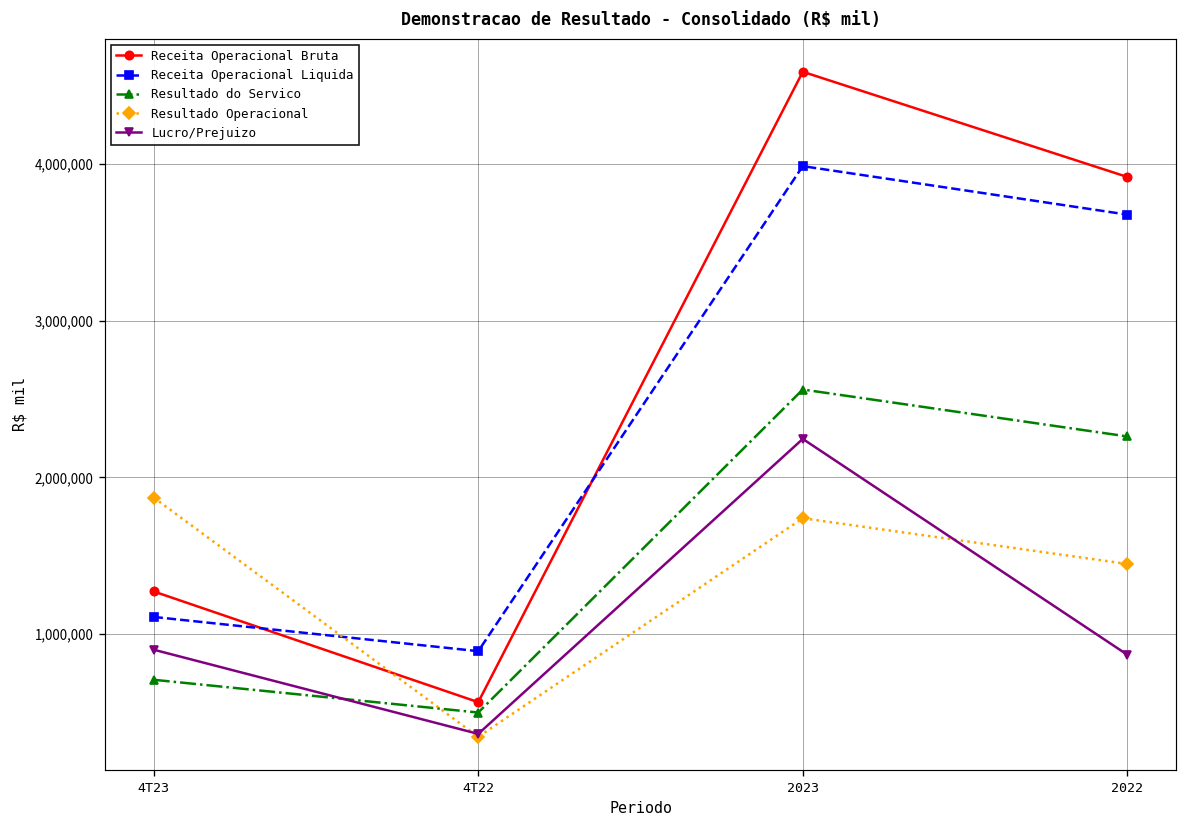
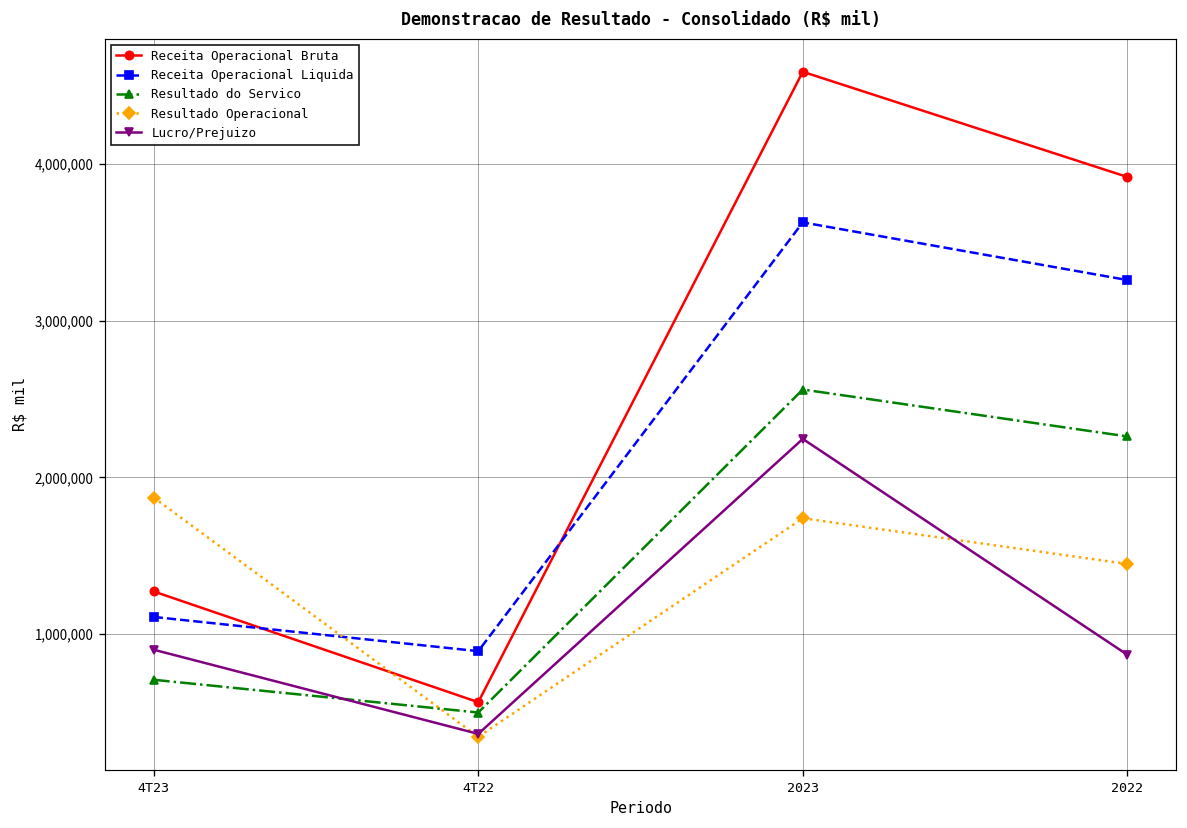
  {
    "Receita Operacional Bruta": {
      "4T23": "1,270,000",
      "4T22": "570,000",
      "2023": "4,590,000",
      "2022": "3,920,000"
    },
    "Receita Operacional Liquida": {
      "4T23": "1,110,000",
      "4T22": "890,000",
-     "2023": "3,990,000",
-     "2022": "3,680,000"
+     "2023": "3,630,000",
+     "2022": "3,260,000"
    },
    "Resultado do Servico": {
      "4T23": "710,000",
      "4T22": "500,000",
      "2023": "2,560,000",
      "2022": "2,260,000"
    },
    "Resultado Operacional": {
      "4T23": "1,870,000",
      "2023": "1,740,000",
      "2022": "1,450,000"
    },
    "Lucro/Prejuizo": {
      "4T23": "900,000",
      "2023": "2,250,000",
      "2022": "870,000"
    }
  }
